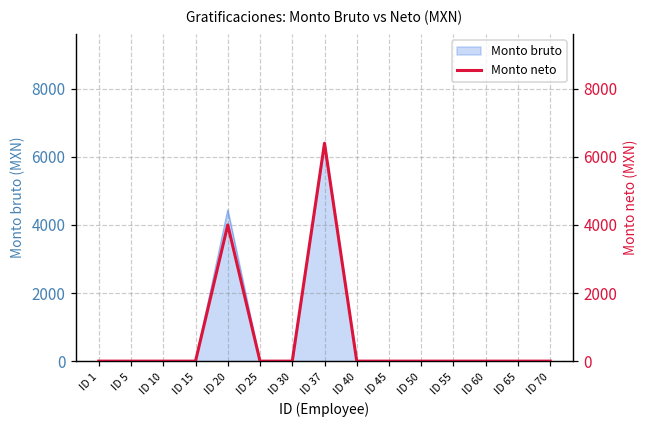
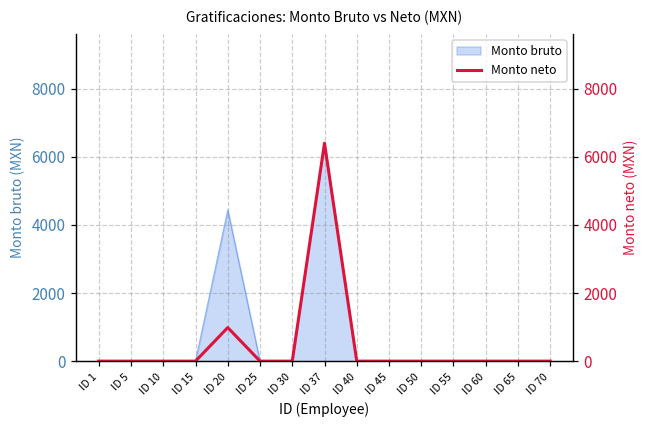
  {
    "Monto bruto": {
      "ID 1": 0,
      "ID 5": 0,
      "ID 10": 0,
      "ID 15": 0,
      "ID 20": 4400,
      "ID 25": 0,
      "ID 30": 0,
      "ID 37": 6400,
      "ID 40": 0,
      "ID 45": 0,
      "ID 50": 0,
      "ID 55": 0,
      "ID 60": 0,
      "ID 65": 0,
      "ID 70": 0
    },
    "Monto neto": {
      "ID 1": 0,
      "ID 5": 0,
      "ID 10": 0,
      "ID 15": 0,
-     "ID 20": 4000,
+     "ID 20": 1000,
      "ID 25": 0,
      "ID 30": 0,
      "ID 37": 6400,
      "ID 40": 0,
      "ID 45": 0,
      "ID 50": 0,
      "ID 55": 0,
      "ID 60": 0,
      "ID 65": 0,
      "ID 70": 0
    }
  }
